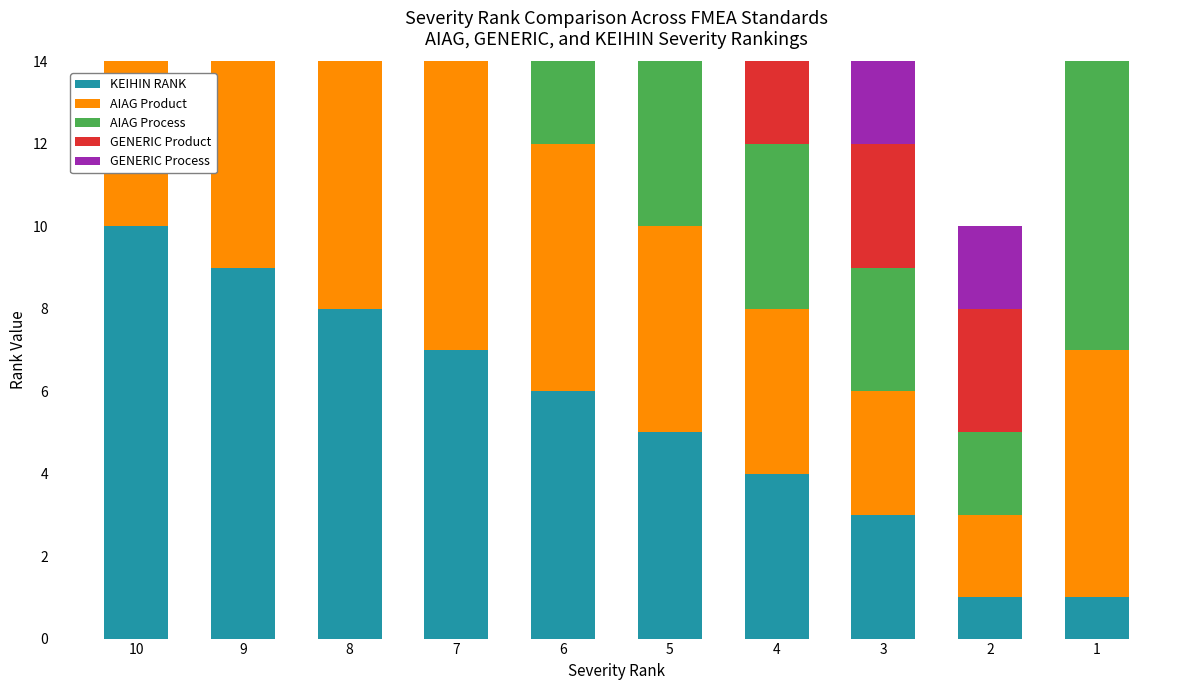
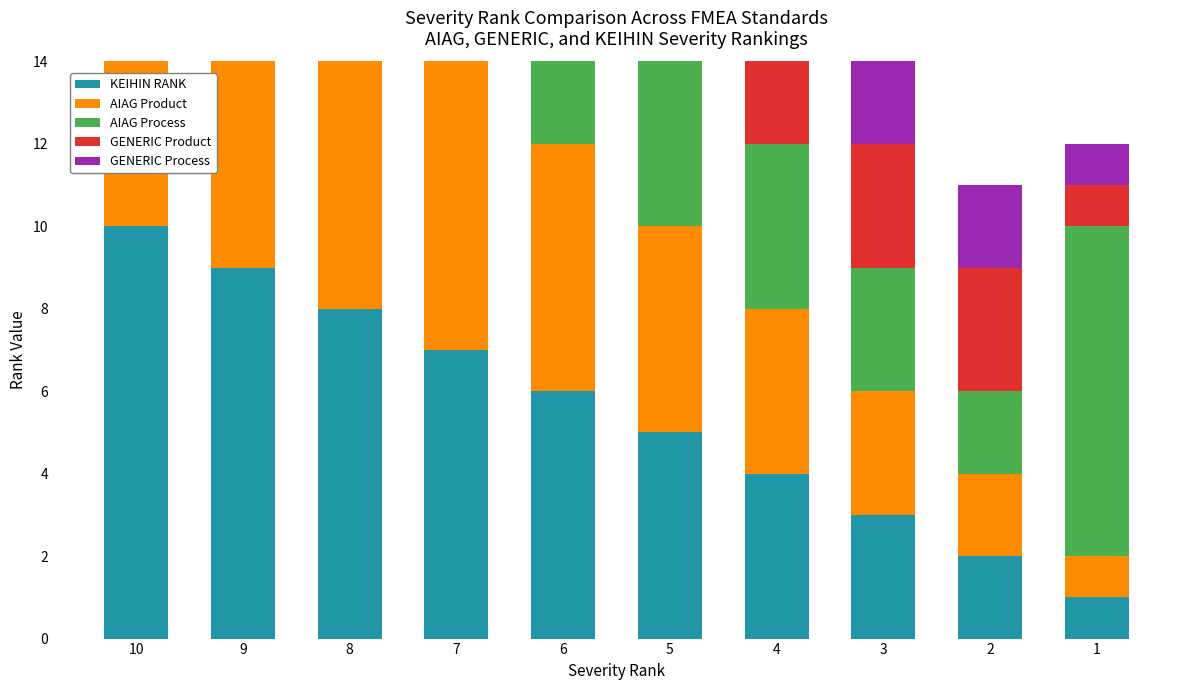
  {
    "KEIHIN RANK": {
      "10": 10,
      "9": 9,
      "8": 8,
      "7": 7,
      "6": 6,
      "5": 5,
      "4": 4,
      "3": 3,
-     "2": 1,
+     "2": 2,
      "1": 1
    },
    "AIAG Product": {
      "7": 7,
      "6": 6,
      "5": 5,
      "4": 4,
      "3": 3,
      "2": 2,
-     "1": 6
+     "1": 1
    },
    "AIAG Process": {
      "4": 4,
      "3": 3,
      "2": 2
    },
    "GENERIC Product": {
      "3": 3,
      "2": 3
    },
    "GENERIC Process": {
      "2": 2
    }
  }
